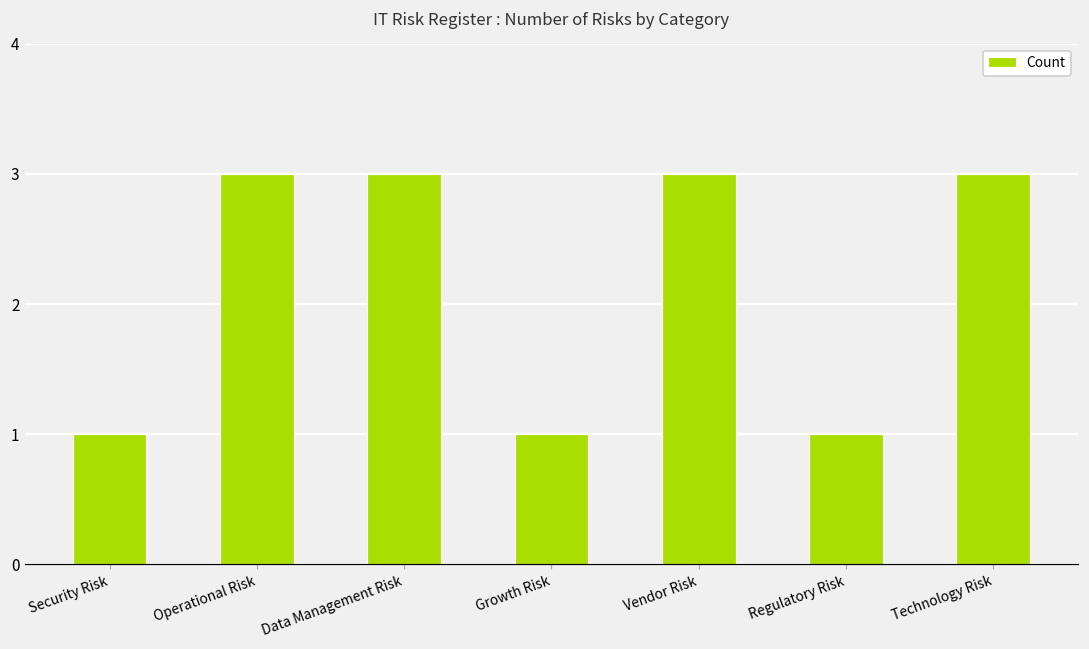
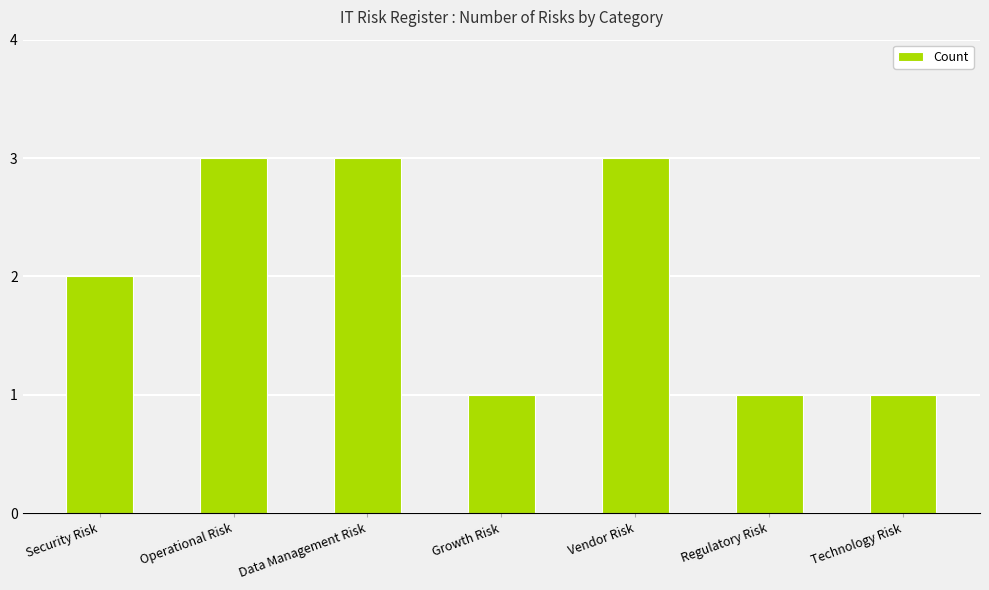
  {
-   "Security Risk": 1,
+   "Security Risk": 2,
    "Operational Risk": 3,
    "Data Management Risk": 3,
    "Growth Risk": 1,
    "Vendor Risk": 3,
    "Regulatory Risk": 1,
-   "Technology Risk": 3
+   "Technology Risk": 1
  }
